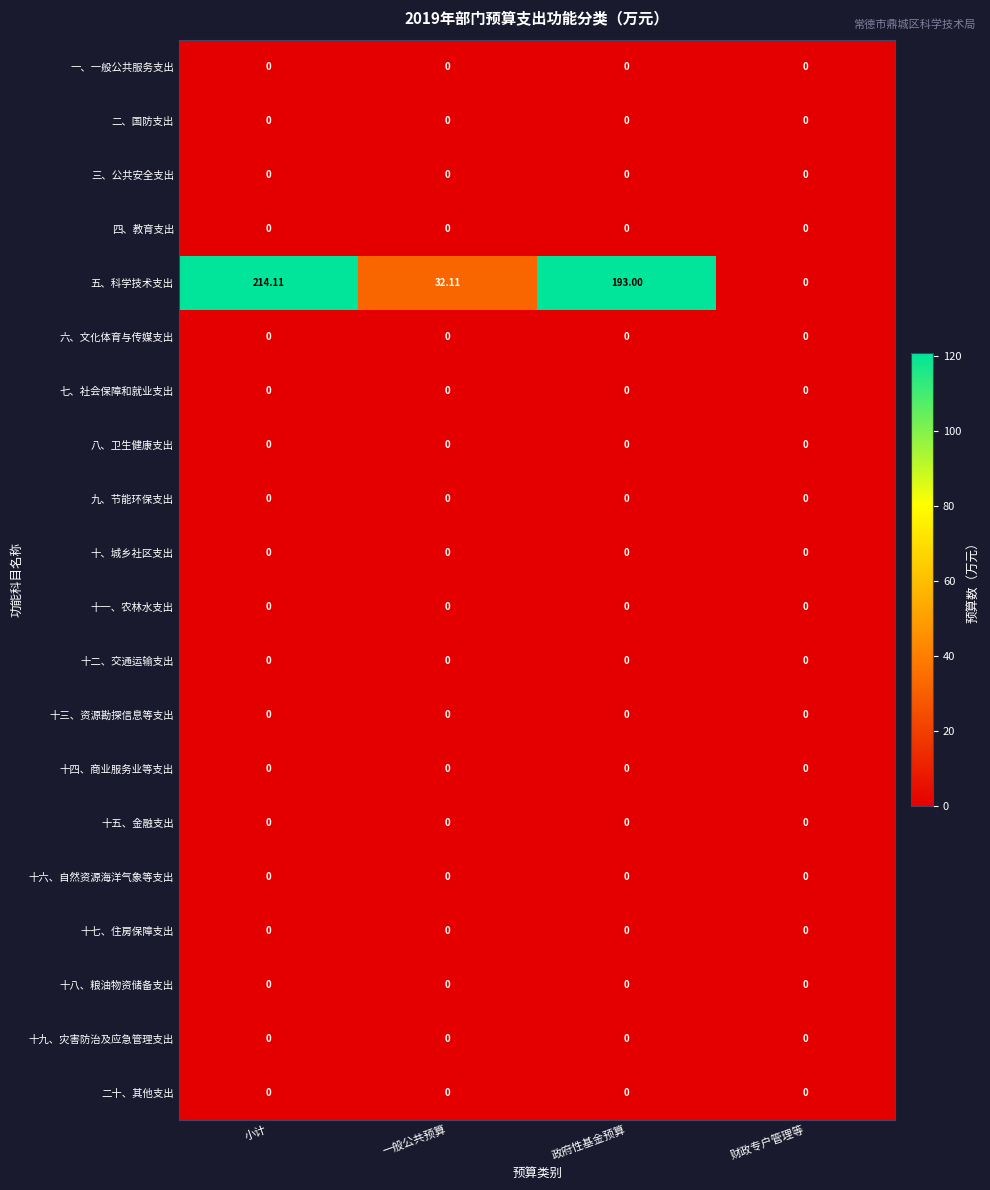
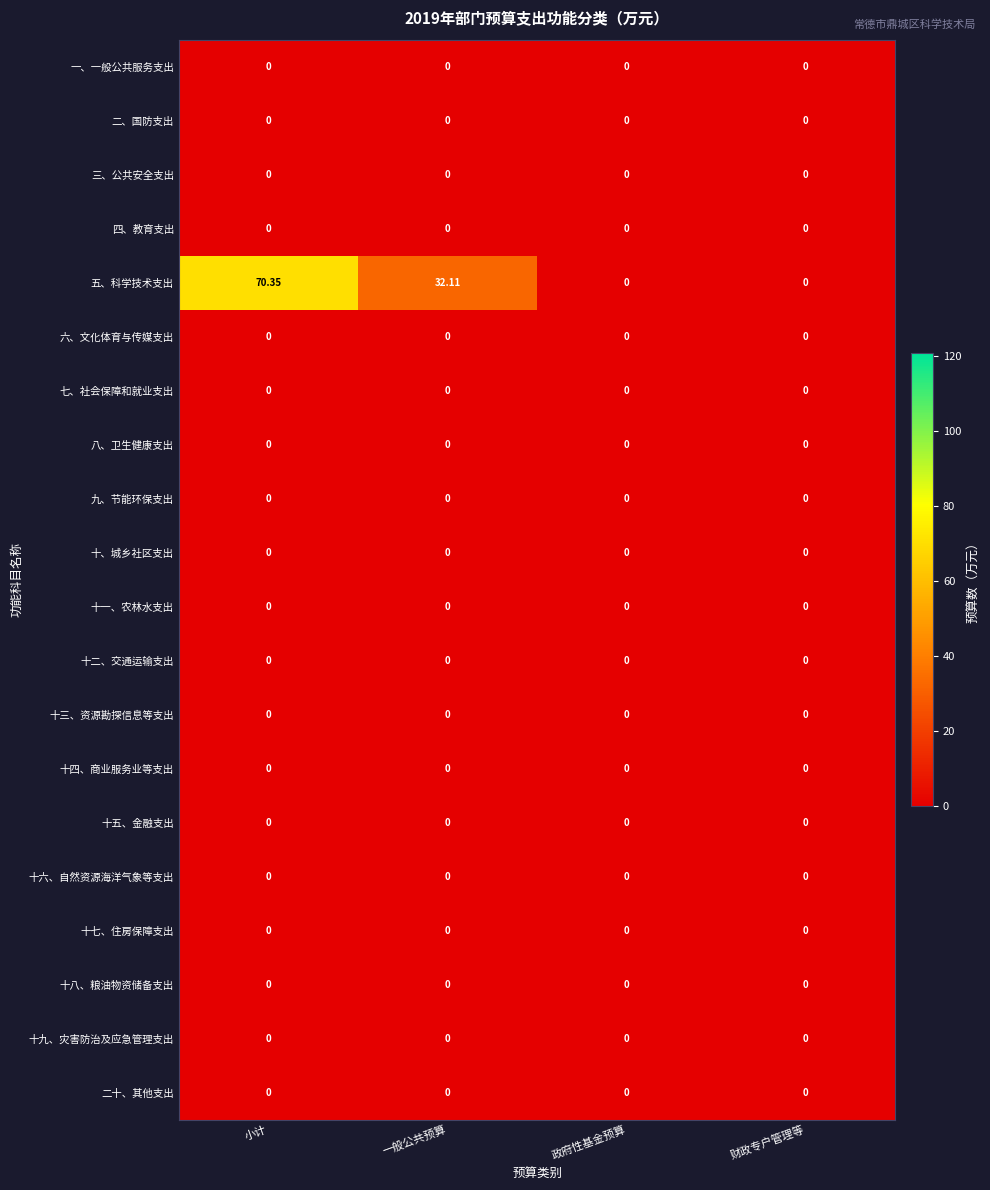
  {
    "一、一般公共服务支出": {
      "小计": 0,
      "一般公共预算": 0,
      "政府性基金预算": 0,
      "财政专户管理等": 0
    },
    "二、国防支出": {
      "小计": 0,
      "一般公共预算": 0,
      "政府性基金预算": 0,
      "财政专户管理等": 0
    },
    "三、公共安全支出": {
      "小计": 0,
      "一般公共预算": 0,
      "政府性基金预算": 0,
      "财政专户管理等": 0
    },
    "四、教育支出": {
      "小计": 0,
      "一般公共预算": 0,
      "政府性基金预算": 0,
      "财政专户管理等": 0
    },
    "五、科学技术支出": {
-     "小计": 214.11,
+     "小计": 70.35,
      "一般公共预算": 32.11,
-     "政府性基金预算": 193.00,
+     "政府性基金预算": 0,
      "财政专户管理等": 0
    },
    "六、文化体育与传媒支出": {
      "小计": 0,
      "一般公共预算": 0,
      "政府性基金预算": 0,
      "财政专户管理等": 0
    },
    "七、社会保障和就业支出": {
      "小计": 0,
      "一般公共预算": 0,
      "政府性基金预算": 0,
      "财政专户管理等": 0
    },
    "八、卫生健康支出": {
      "小计": 0,
      "一般公共预算": 0,
      "政府性基金预算": 0,
      "财政专户管理等": 0
    },
    "九、节能环保支出": {
      "小计": 0,
      "一般公共预算": 0,
      "政府性基金预算": 0,
      "财政专户管理等": 0
    },
    "十、城乡社区支出": {
      "小计": 0,
      "一般公共预算": 0,
      "政府性基金预算": 0,
      "财政专户管理等": 0
    },
    "十一、农林水支出": {
      "小计": 0,
      "一般公共预算": 0,
      "政府性基金预算": 0,
      "财政专户管理等": 0
    },
    "十二、交通运输支出": {
      "小计": 0,
      "一般公共预算": 0,
      "政府性基金预算": 0,
      "财政专户管理等": 0
    },
    "十三、资源勘探信息等支出": {
      "小计": 0,
      "一般公共预算": 0,
      "政府性基金预算": 0,
      "财政专户管理等": 0
    },
    "十四、商业服务业等支出": {
      "小计": 0,
      "一般公共预算": 0,
      "政府性基金预算": 0,
      "财政专户管理等": 0
    },
    "十五、金融支出": {
      "小计": 0,
      "一般公共预算": 0,
      "政府性基金预算": 0,
      "财政专户管理等": 0
    },
    "十六、自然资源海洋气象等支出": {
      "小计": 0,
      "一般公共预算": 0,
      "政府性基金预算": 0,
      "财政专户管理等": 0
    },
    "十七、住房保障支出": {
      "小计": 0,
      "一般公共预算": 0,
      "政府性基金预算": 0,
      "财政专户管理等": 0
    },
    "十八、粮油物资储备支出": {
      "小计": 0,
      "一般公共预算": 0,
      "政府性基金预算": 0,
      "财政专户管理等": 0
    },
    "十九、灾害防治及应急管理支出": {
      "小计": 0,
      "一般公共预算": 0,
      "政府性基金预算": 0,
      "财政专户管理等": 0
    },
    "二十、其他支出": {
      "小计": 0,
      "一般公共预算": 0,
      "政府性基金预算": 0,
      "财政专户管理等": 0
    }
  }
